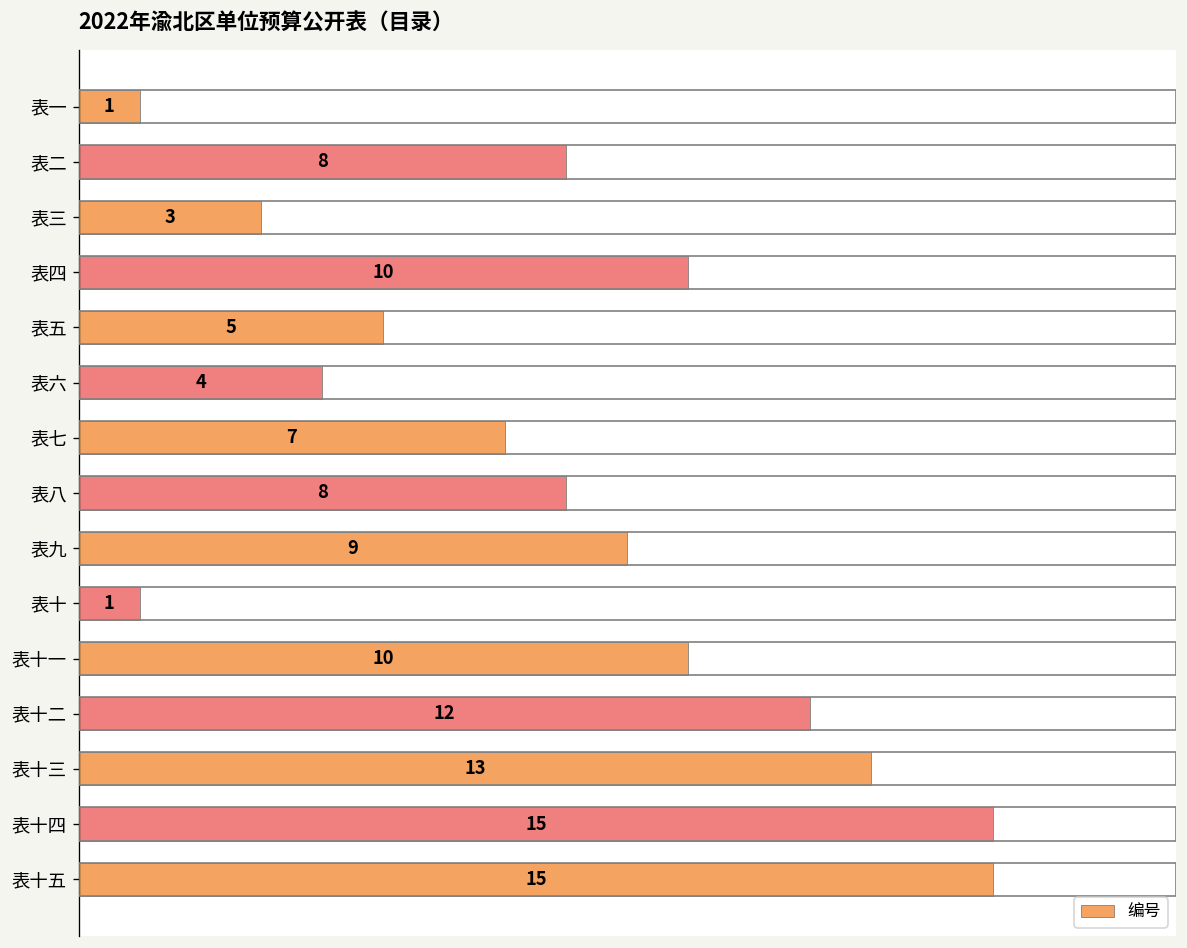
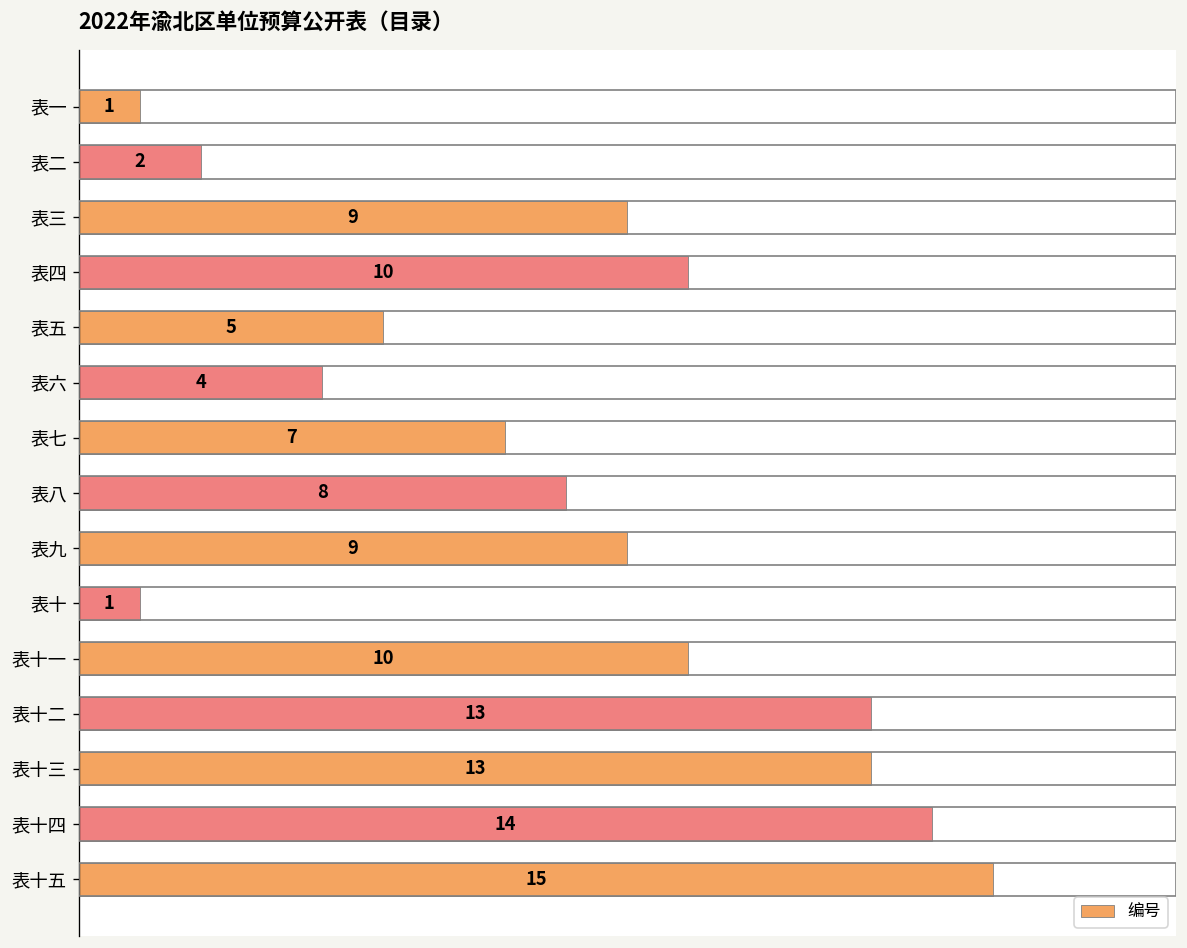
  {
    "表一": 1,
-   "表二": 8,
-   "表三": 3,
+   "表二": 2,
+   "表三": 9,
    "表四": 10,
    "表五": 5,
    "表六": 4,
    "表七": 7,
    "表八": 8,
    "表九": 9,
    "表十": 1,
    "表十一": 10,
-   "表十二": 12,
+   "表十二": 13,
    "表十三": 13,
-   "表十四": 15,
+   "表十四": 14,
    "表十五": 15
  }
